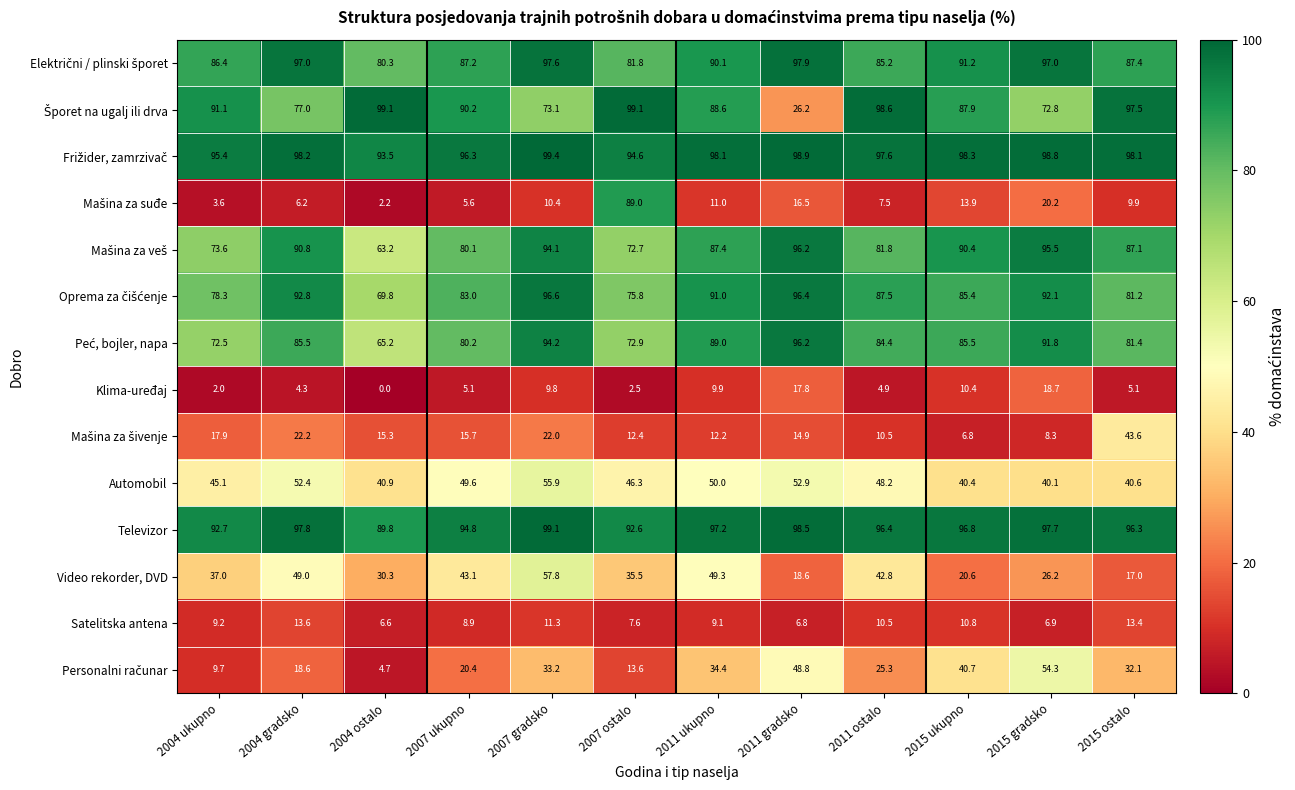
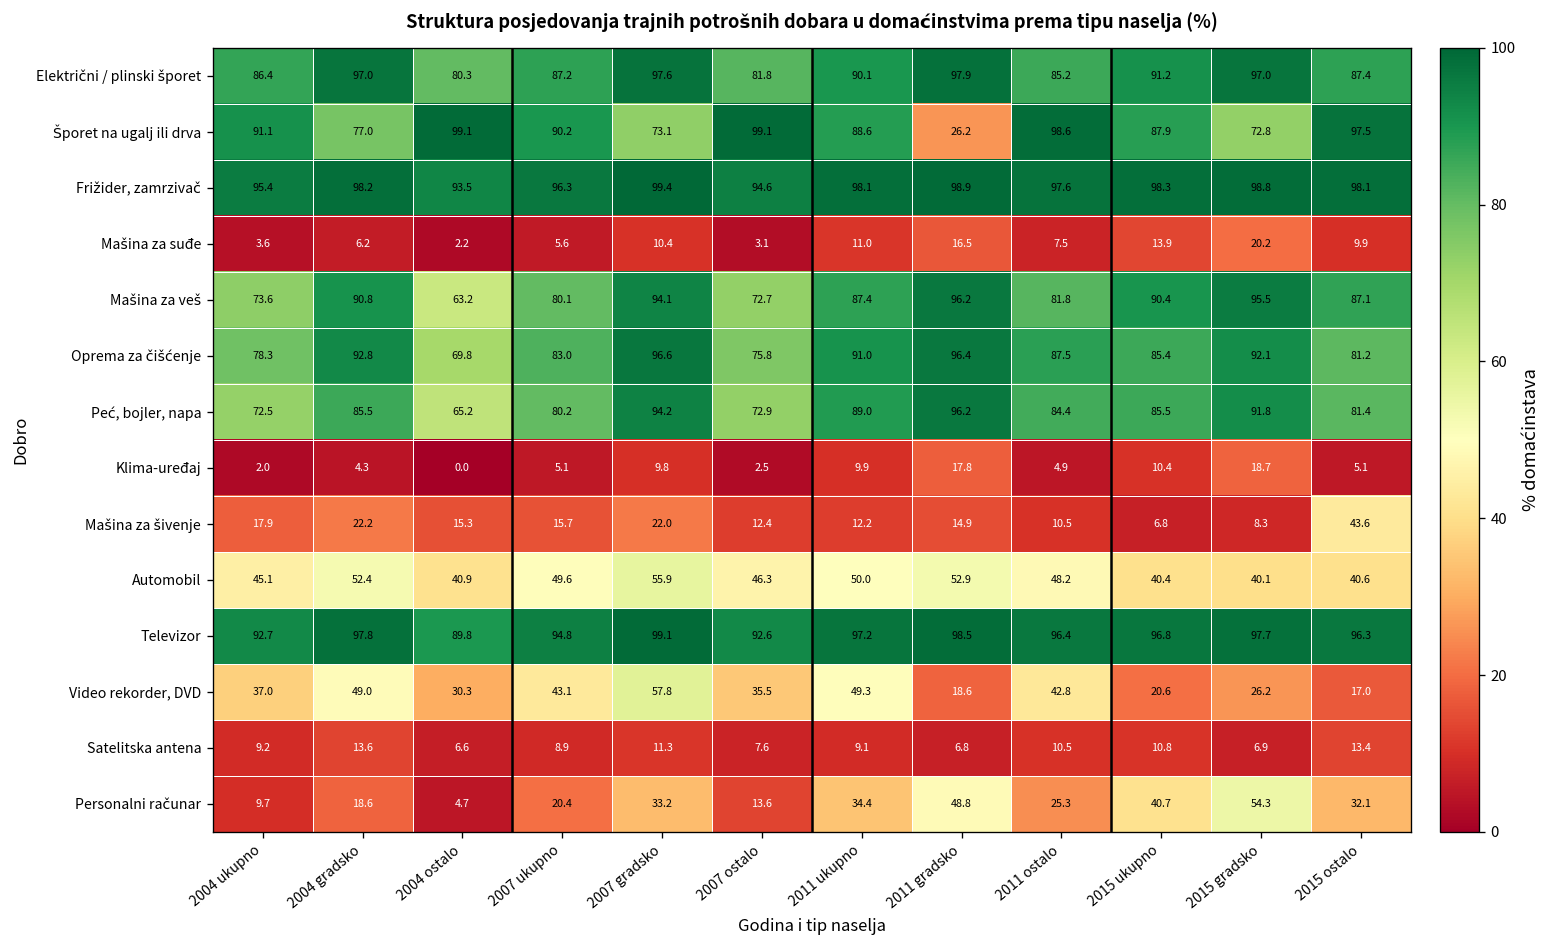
  {
    "Električni / plinski šporet": {
      "2004 ukupno": 86.4,
      "2004 gradsko": 97.0,
      "2004 ostalo": 80.3,
      "2007 ukupno": 87.2,
      "2007 gradsko": 97.6,
      "2007 ostalo": 81.8,
      "2011 ukupno": 90.1,
      "2011 gradsko": 97.9,
      "2011 ostalo": 85.2,
      "2015 ukupno": 91.2,
      "2015 gradsko": 97.0,
      "2015 ostalo": 87.4
    },
    "Šporet na ugalj ili drva": {
      "2004 ukupno": 91.1,
      "2004 gradsko": 77.0,
      "2004 ostalo": 99.1,
      "2007 ukupno": 90.2,
      "2007 gradsko": 73.1,
      "2007 ostalo": 99.1,
      "2011 ukupno": 88.6,
      "2011 gradsko": 26.2,
      "2011 ostalo": 98.6,
      "2015 ukupno": 87.9,
      "2015 gradsko": 72.8,
      "2015 ostalo": 97.5
    },
    "Frižider, zamrzivač": {
      "2004 ukupno": 95.4,
      "2004 gradsko": 98.2,
      "2004 ostalo": 93.5,
      "2007 ukupno": 96.3,
      "2007 gradsko": 99.4,
      "2007 ostalo": 94.6,
      "2011 ukupno": 98.1,
      "2011 gradsko": 98.9,
      "2011 ostalo": 97.6,
      "2015 ukupno": 98.3,
      "2015 gradsko": 98.8,
      "2015 ostalo": 98.1
    },
    "Mašina za suđe": {
      "2004 ukupno": 3.6,
      "2004 gradsko": 6.2,
      "2004 ostalo": 2.2,
      "2007 ukupno": 5.6,
      "2007 gradsko": 10.4,
-     "2007 ostalo": 89.0,
+     "2007 ostalo": 3.1,
      "2011 ukupno": 11.0,
      "2011 gradsko": 16.5,
      "2011 ostalo": 7.5,
      "2015 ukupno": 13.9,
      "2015 gradsko": 20.2,
      "2015 ostalo": 9.9
    },
    "Mašina za veš": {
      "2004 ukupno": 73.6,
      "2004 gradsko": 90.8,
      "2004 ostalo": 63.2,
      "2007 ukupno": 80.1,
      "2007 gradsko": 94.1,
      "2007 ostalo": 72.7,
      "2011 ukupno": 87.4,
      "2011 gradsko": 96.2,
      "2011 ostalo": 81.8,
      "2015 ukupno": 90.4,
      "2015 gradsko": 95.5,
      "2015 ostalo": 87.1
    },
    "Oprema za čišćenje": {
      "2004 ukupno": 78.3,
      "2004 gradsko": 92.8,
      "2004 ostalo": 69.8,
      "2007 ukupno": 83.0,
      "2007 gradsko": 96.6,
      "2007 ostalo": 75.8,
      "2011 ukupno": 91.0,
      "2011 gradsko": 96.4,
      "2011 ostalo": 87.5,
      "2015 ukupno": 85.4,
      "2015 gradsko": 92.1,
      "2015 ostalo": 81.2
    },
    "Peć, bojler, napa": {
      "2004 ukupno": 72.5,
      "2004 gradsko": 85.5,
      "2004 ostalo": 65.2,
      "2007 ukupno": 80.2,
      "2007 gradsko": 94.2,
      "2007 ostalo": 72.9,
      "2011 ukupno": 89.0,
      "2011 gradsko": 96.2,
      "2011 ostalo": 84.4,
      "2015 ukupno": 85.5,
      "2015 gradsko": 91.8,
      "2015 ostalo": 81.4
    },
    "Klima-uređaj": {
      "2004 ukupno": 2.0,
      "2004 gradsko": 4.3,
      "2004 ostalo": 0.0,
      "2007 ukupno": 5.1,
      "2007 gradsko": 9.8,
      "2007 ostalo": 2.5,
      "2011 ukupno": 9.9,
      "2011 gradsko": 17.8,
      "2011 ostalo": 4.9,
      "2015 ukupno": 10.4,
      "2015 gradsko": 18.7,
      "2015 ostalo": 5.1
    },
    "Mašina za šivenje": {
      "2004 ukupno": 17.9,
      "2004 gradsko": 22.2,
      "2004 ostalo": 15.3,
      "2007 ukupno": 15.7,
      "2007 gradsko": 22.0,
      "2007 ostalo": 12.4,
      "2011 ukupno": 12.2,
      "2011 gradsko": 14.9,
      "2011 ostalo": 10.5,
      "2015 ukupno": 6.8,
      "2015 gradsko": 8.3,
      "2015 ostalo": 43.6
    },
    "Automobil": {
      "2004 ukupno": 45.1,
      "2004 gradsko": 52.4,
      "2004 ostalo": 40.9,
      "2007 ukupno": 49.6,
      "2007 gradsko": 55.9,
      "2007 ostalo": 46.3,
      "2011 ukupno": 50.0,
      "2011 gradsko": 52.9,
      "2011 ostalo": 48.2,
      "2015 ukupno": 40.4,
      "2015 gradsko": 40.1,
      "2015 ostalo": 40.6
    },
    "Televizor": {
      "2004 ukupno": 92.7,
      "2004 gradsko": 97.8,
      "2004 ostalo": 89.8,
      "2007 ukupno": 94.8,
      "2007 gradsko": 99.1,
      "2007 ostalo": 92.6,
      "2011 ukupno": 97.2,
      "2011 gradsko": 98.5,
      "2011 ostalo": 96.4,
      "2015 ukupno": 96.8,
      "2015 gradsko": 97.7,
      "2015 ostalo": 96.3
    },
    "Video rekorder, DVD": {
      "2004 ukupno": 37.0,
      "2004 gradsko": 49.0,
      "2004 ostalo": 30.3,
      "2007 ukupno": 43.1,
      "2007 gradsko": 57.8,
      "2007 ostalo": 35.5,
      "2011 ukupno": 49.3,
      "2011 gradsko": 18.6,
      "2011 ostalo": 42.8,
      "2015 ukupno": 20.6,
      "2015 gradsko": 26.2,
      "2015 ostalo": 17.0
    },
    "Satelitska antena": {
      "2004 ukupno": 9.2,
      "2004 gradsko": 13.6,
      "2004 ostalo": 6.6,
      "2007 ukupno": 8.9,
      "2007 gradsko": 11.3,
      "2007 ostalo": 7.6,
      "2011 ukupno": 9.1,
      "2011 gradsko": 6.8,
      "2011 ostalo": 10.5,
      "2015 ukupno": 10.8,
      "2015 gradsko": 6.9,
      "2015 ostalo": 13.4
    },
    "Personalni računar": {
      "2004 ukupno": 9.7,
      "2004 gradsko": 18.6,
      "2004 ostalo": 4.7,
      "2007 ukupno": 20.4,
      "2007 gradsko": 33.2,
      "2007 ostalo": 13.6,
      "2011 ukupno": 34.4,
      "2011 gradsko": 48.8,
      "2011 ostalo": 25.3,
      "2015 ukupno": 40.7,
      "2015 gradsko": 54.3,
      "2015 ostalo": 32.1
    }
  }
